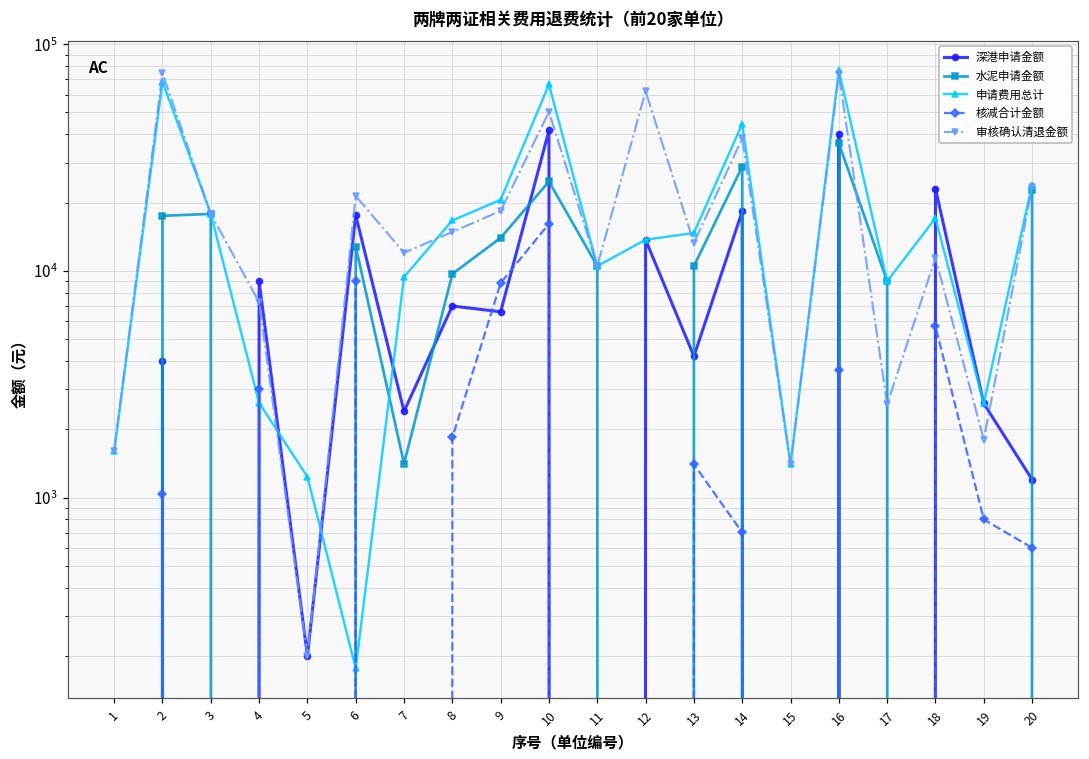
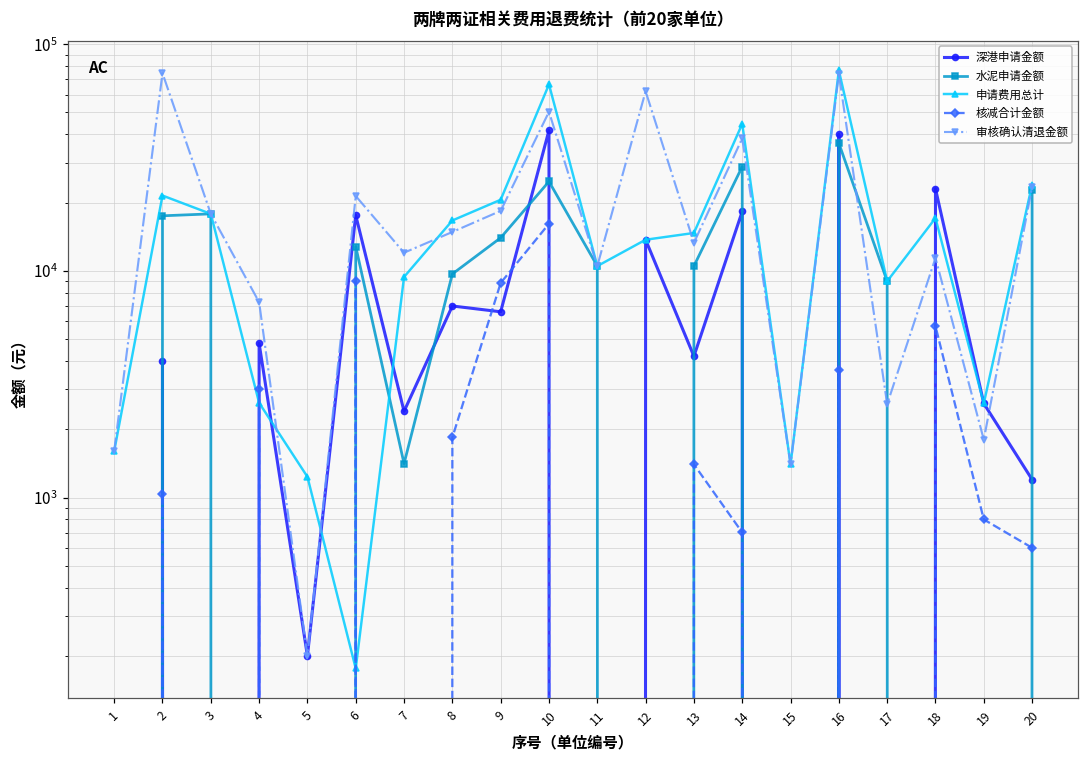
  {
    "深港申请金额": {
      "2": 4000,
-     "4": 9000,
+     "4": 4800,
      "6": 18000,
      "7": 2400,
      "8": 7000,
      "9": 6600,
      "10": 42000,
      "13": 4200,
      "14": 18000,
      "16": 40000,
      "18": 23000,
      "20": 1200
    },
    "水泥申请金额": {
      "2": 18000,
      "6": 13000,
      "7": 1400,
      "8": 10000,
      "9": 14000,
      "10": 25000,
      "13": 11000,
      "14": 29000,
      "16": 37000
    },
    "申请费用总计": {
-     "2": 68000,
+     "2": 22000,
      "4": 2600,
      "5": 1200,
      "6": 180,
      "7": 9000,
      "8": 17000,
      "9": 21000,
      "10": 67000,
      "13": 15000,
      "14": 45000,
      "16": 77000,
      "18": 17000
    },
    "核减合计金额": {
      "2": 1000,
      "4": 3000,
      "6": 9000,
      "8": 1800,
      "9": 8800,
      "10": 16000,
      "13": 1400,
      "14": 700,
      "16": 3600,
      "18": 5700,
      "19": 800,
      "20": 600
    },
    "审核确认清退金额": {
      "2": 75000,
      "4": 7300,
      "6": 21000,
      "7": 12000,
      "8": 15000,
      "9": 18000,
      "10": 50000,
      "12": 62000,
      "13": 13000,
      "14": 38000,
      "16": 74000,
      "17": 2600,
      "18": 11000,
      "19": 1800
    }
  }
